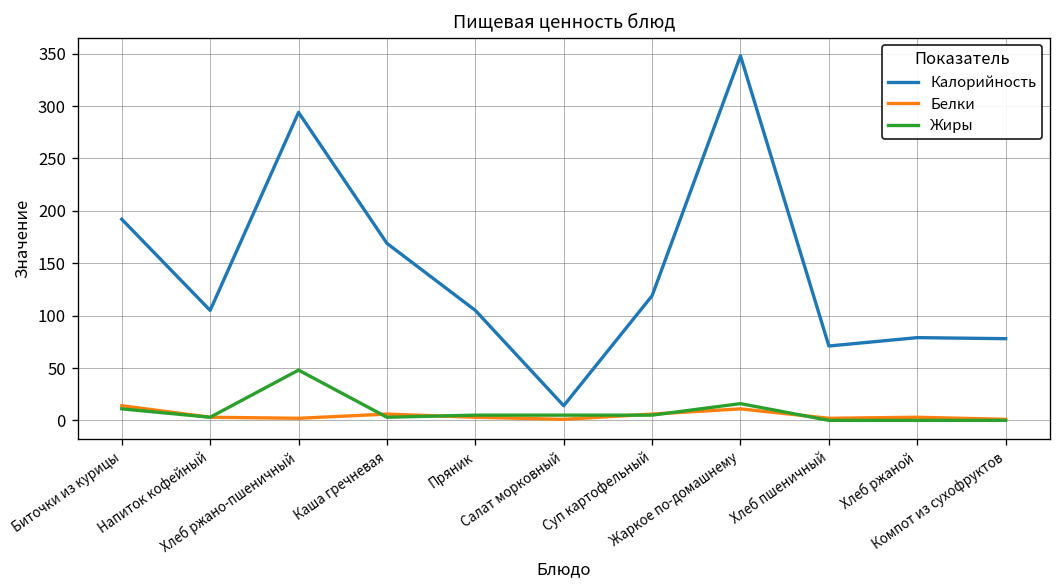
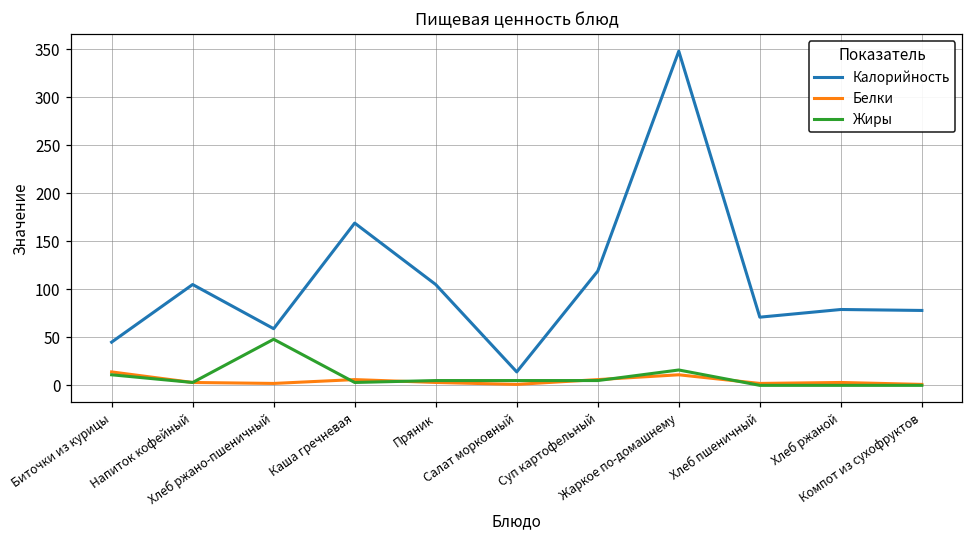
  {
    "Калорийность": {
-     "Биточки из курицы": 190,
+     "Биточки из курицы": 50,
      "Напиток кофейный": 110,
-     "Хлеб ржано-пшеничный": 290,
+     "Хлеб ржано-пшеничный": 60,
      "Каша гречневая": 170,
      "Пряник": 110,
      "Салат морковный": 10,
      "Суп картофельный": 120,
      "Жаркое по-домашнему": 350,
      "Хлеб пшеничный": 70,
      "Хлеб ржаной": 80,
      "Компот из сухофруктов": 80
    },
    "Белки": {
      "Биточки из курицы": 10,
      "Хлеб ржано-пшеничный": 0,
      "Каша гречневая": 10,
      "Салат морковный": 0,
      "Жаркое по-домашнему": 10,
      "Хлеб ржаной": 0
    },
    "Жиры": {
      "Биточки из курицы": 10,
      "Хлеб ржано-пшеничный": 50,
      "Каша гречневая": 0,
      "Салат морковный": 10,
      "Жаркое по-домашнему": 20,
      "Хлеб ржаной": 0
    }
  }
